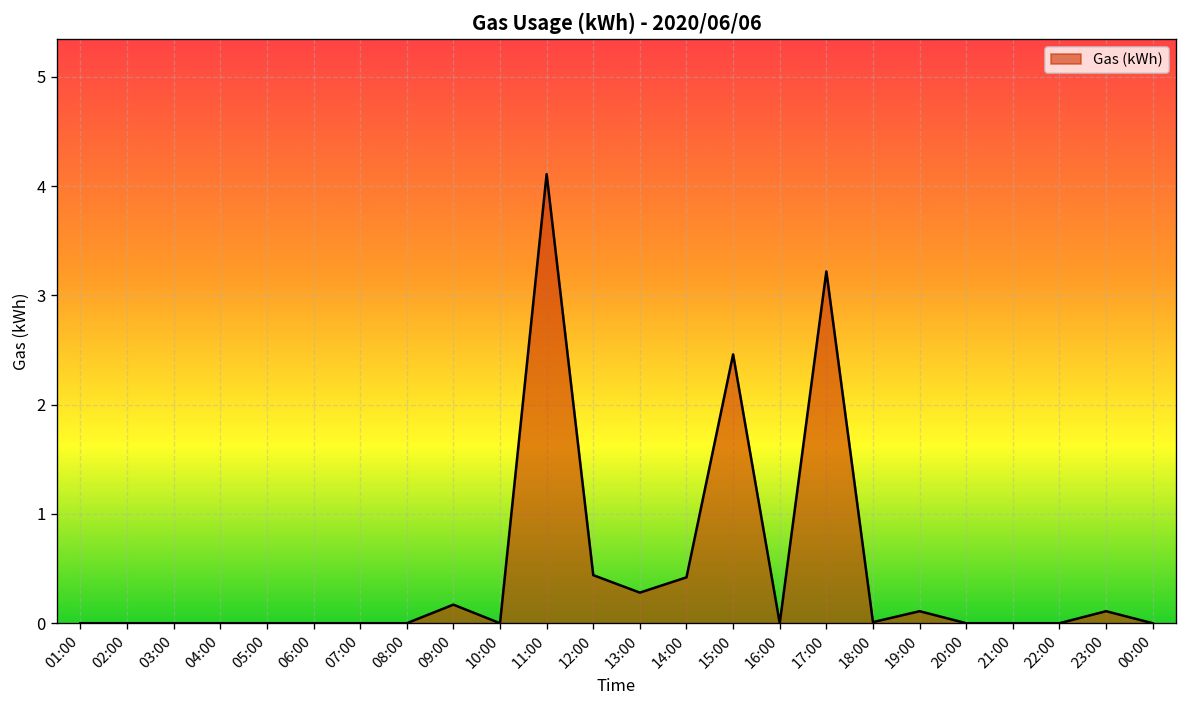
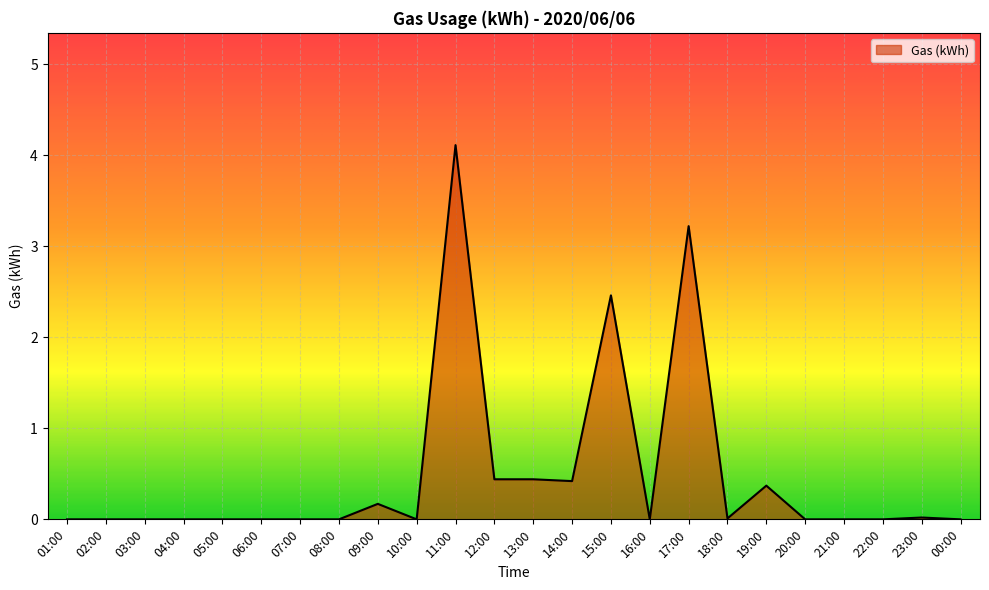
  {
    "01:00": 0.0,
    "02:00": 0.0,
    "03:00": 0.0,
    "04:00": 0.0,
    "05:00": 0.0,
    "06:00": 0.0,
    "07:00": 0.0,
    "08:00": 0.0,
    "09:00": 0.2,
    "10:00": 0.0,
    "11:00": 4.1,
    "12:00": 0.4,
-   "13:00": 0.3,
+   "13:00": 0.4,
    "14:00": 0.4,
    "15:00": 2.5,
    "16:00": 0.0,
    "17:00": 3.2,
    "18:00": 0.0,
-   "19:00": 0.1,
+   "19:00": 0.4,
    "20:00": 0.0,
    "21:00": 0.0,
    "22:00": 0.0,
-   "23:00": 0.1,
+   "23:00": 0.0,
    "00:00": 0.0
  }
